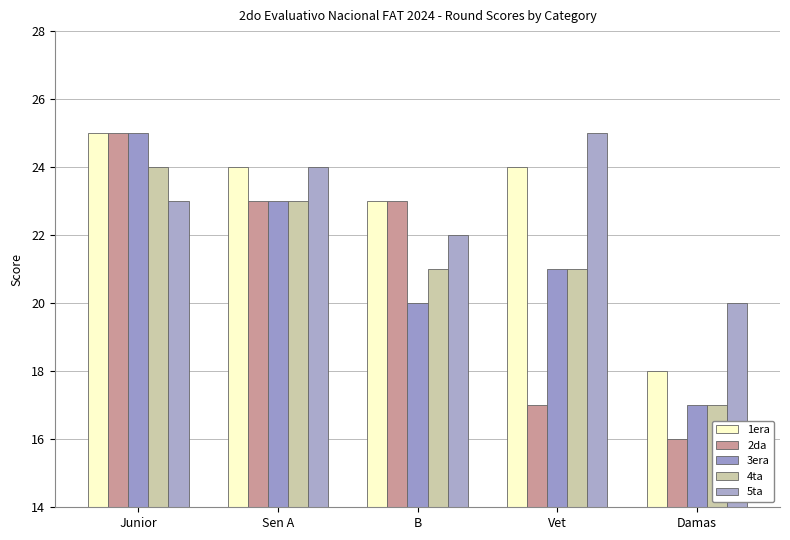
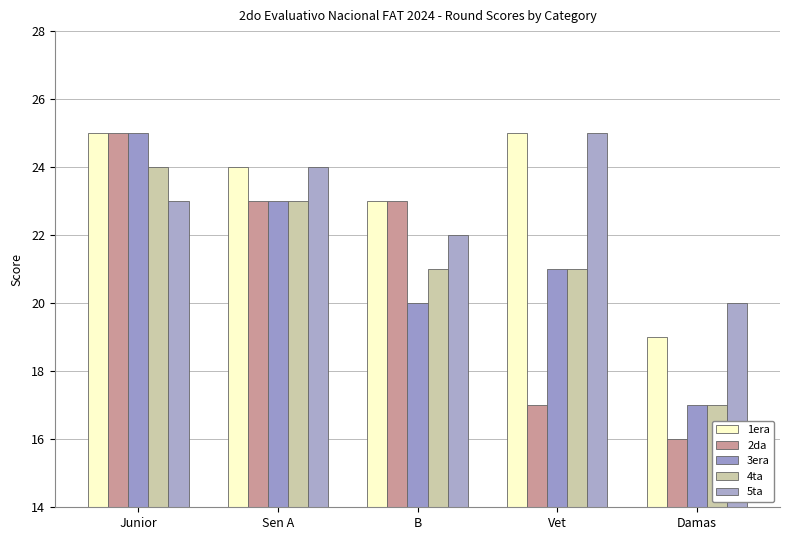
  {
    "1era": {
      "Junior": 25,
      "Sen A": 24,
      "B": 23,
-     "Vet": 24,
-     "Damas": 18
+     "Vet": 25,
+     "Damas": 19
    }
  }
